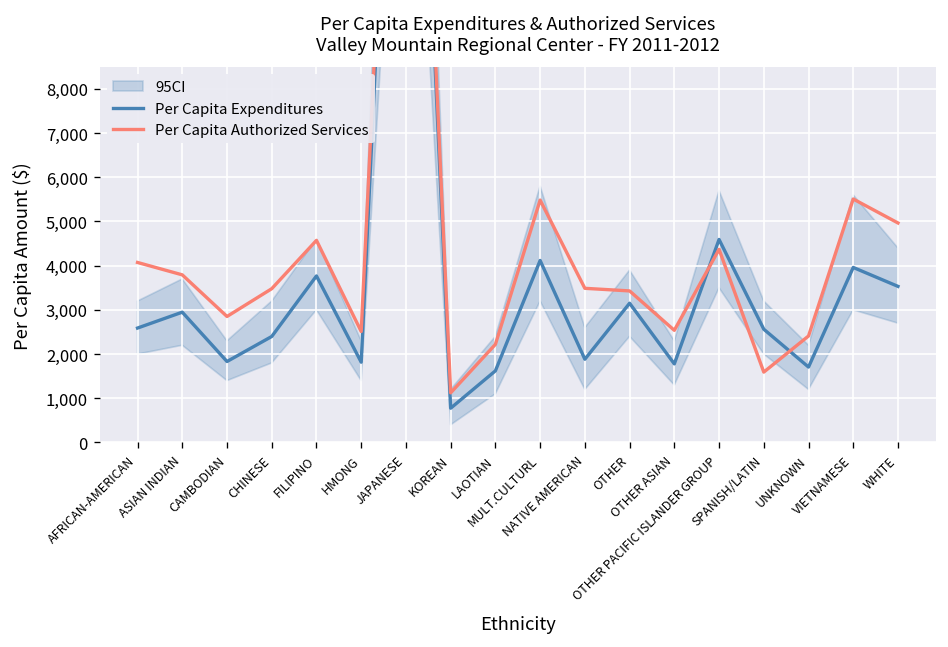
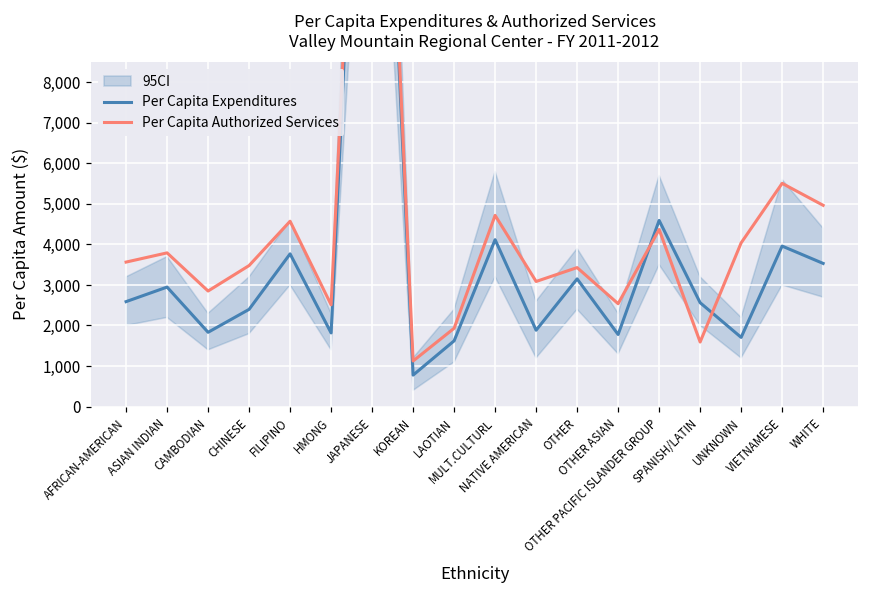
  {
    "Per Capita Authorized Services": {
-     "AFRICAN-AMERICAN": "4,100",
+     "AFRICAN-AMERICAN": "3,600",
      "ASIAN INDIAN": "3,800",
      "CAMBODIAN": "2,900",
      "CHINESE": "3,500",
      "HMONG": "2,500",
      "KOREAN": "1,100",
-     "LAOTIAN": "2,200",
-     "MULT.CULTURL": "5,500",
-     "NATIVE AMERICAN": "3,500",
+     "LAOTIAN": "1,900",
+     "MULT.CULTURL": "4,700",
+     "NATIVE AMERICAN": "3,100",
      "OTHER": "3,400",
      "OTHER ASIAN": "2,500",
      "OTHER PACIFIC ISLANDER GROUP": "4,400",
      "SPANISH/LATIN": "1,600",
-     "UNKNOWN": "2,400",
+     "UNKNOWN": "4,000",
      "VIETNAMESE": "5,500",
      "WHITE": "5,000"
    }
  }
